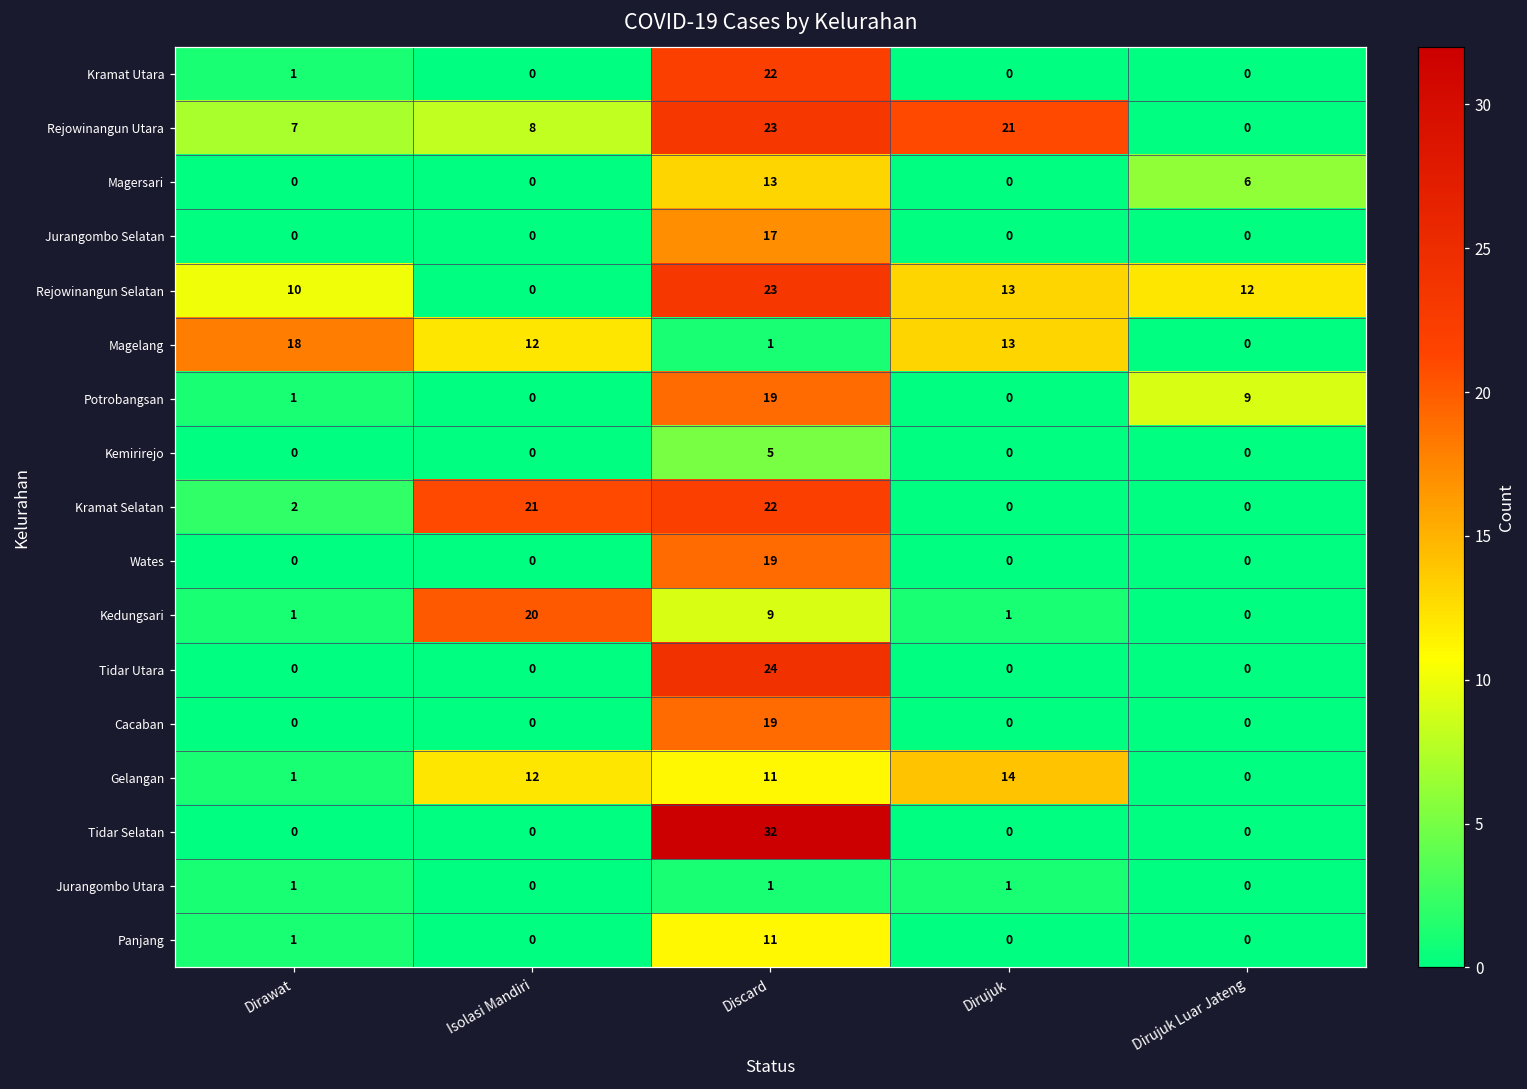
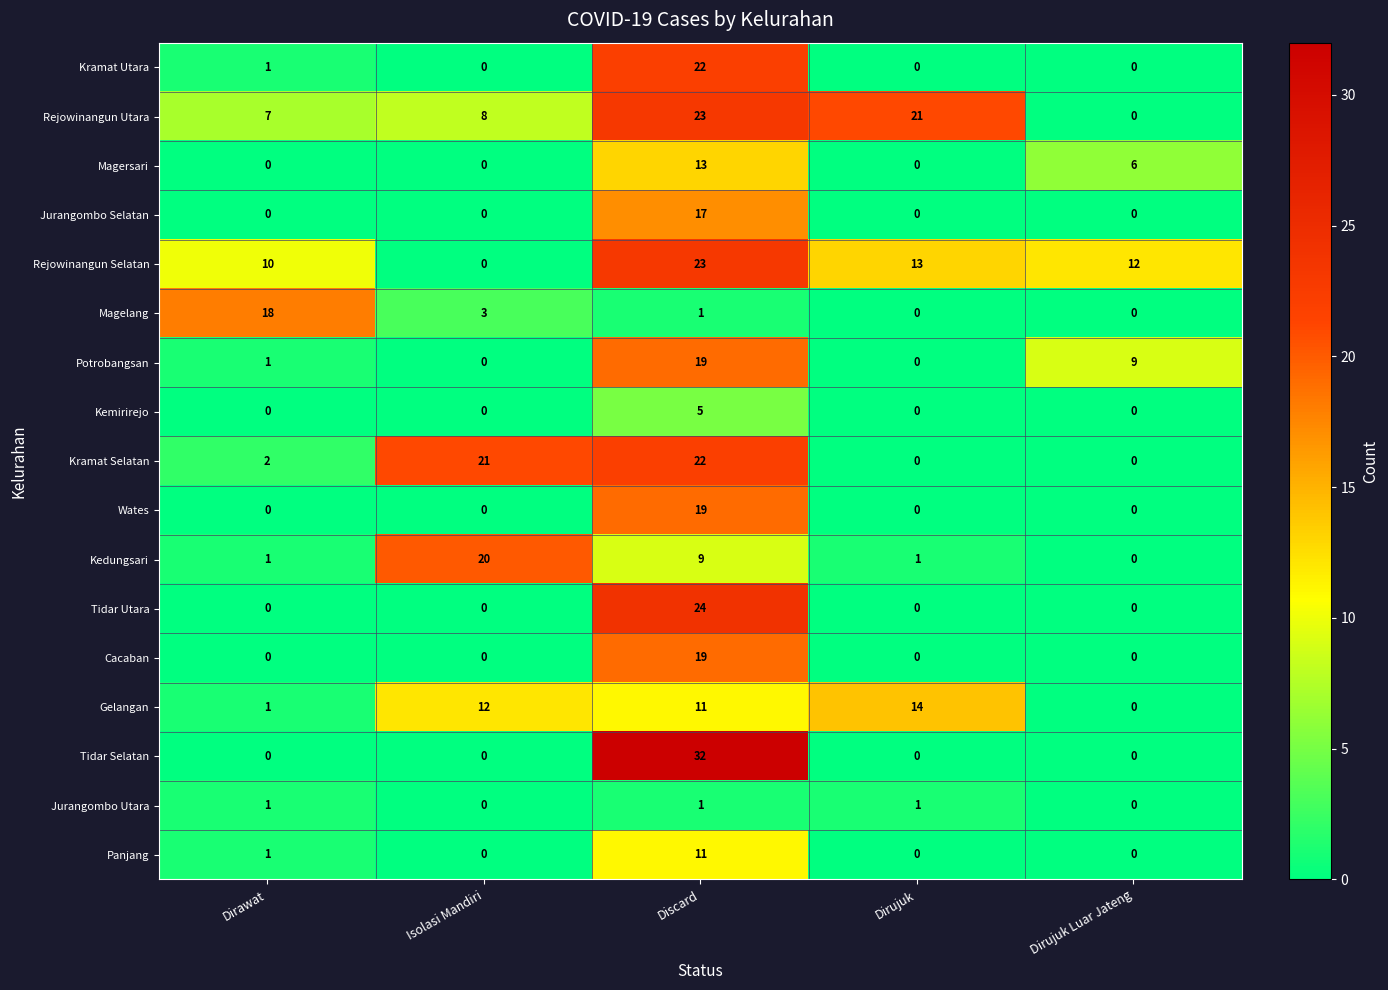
  {
    "Kramat Utara": {
      "Dirawat": 1,
      "Isolasi Mandiri": 0,
      "Discard": 22,
      "Dirujuk": 0,
      "Dirujuk Luar Jateng": 0
    },
    "Rejowinangun Utara": {
      "Dirawat": 7,
      "Isolasi Mandiri": 8,
      "Discard": 23,
      "Dirujuk": 21,
      "Dirujuk Luar Jateng": 0
    },
    "Magersari": {
      "Dirawat": 0,
      "Isolasi Mandiri": 0,
      "Discard": 13,
      "Dirujuk": 0,
      "Dirujuk Luar Jateng": 6
    },
    "Jurangombo Selatan": {
      "Dirawat": 0,
      "Isolasi Mandiri": 0,
      "Discard": 17,
      "Dirujuk": 0,
      "Dirujuk Luar Jateng": 0
    },
    "Rejowinangun Selatan": {
      "Dirawat": 10,
      "Isolasi Mandiri": 0,
      "Discard": 23,
      "Dirujuk": 13,
      "Dirujuk Luar Jateng": 12
    },
    "Magelang": {
      "Dirawat": 18,
-     "Isolasi Mandiri": 12,
+     "Isolasi Mandiri": 3,
      "Discard": 1,
-     "Dirujuk": 13,
+     "Dirujuk": 0,
      "Dirujuk Luar Jateng": 0
    },
    "Potrobangsan": {
      "Dirawat": 1,
      "Isolasi Mandiri": 0,
      "Discard": 19,
      "Dirujuk": 0,
      "Dirujuk Luar Jateng": 9
    },
    "Kemirirejo": {
      "Dirawat": 0,
      "Isolasi Mandiri": 0,
      "Discard": 5,
      "Dirujuk": 0,
      "Dirujuk Luar Jateng": 0
    },
    "Kramat Selatan": {
      "Dirawat": 2,
      "Isolasi Mandiri": 21,
      "Discard": 22,
      "Dirujuk": 0,
      "Dirujuk Luar Jateng": 0
    },
    "Wates": {
      "Dirawat": 0,
      "Isolasi Mandiri": 0,
      "Discard": 19,
      "Dirujuk": 0,
      "Dirujuk Luar Jateng": 0
    },
    "Kedungsari": {
      "Dirawat": 1,
      "Isolasi Mandiri": 20,
      "Discard": 9,
      "Dirujuk": 1,
      "Dirujuk Luar Jateng": 0
    },
    "Tidar Utara": {
      "Dirawat": 0,
      "Isolasi Mandiri": 0,
      "Discard": 24,
      "Dirujuk": 0,
      "Dirujuk Luar Jateng": 0
    },
    "Cacaban": {
      "Dirawat": 0,
      "Isolasi Mandiri": 0,
      "Discard": 19,
      "Dirujuk": 0,
      "Dirujuk Luar Jateng": 0
    },
    "Gelangan": {
      "Dirawat": 1,
      "Isolasi Mandiri": 12,
      "Discard": 11,
      "Dirujuk": 14,
      "Dirujuk Luar Jateng": 0
    },
    "Tidar Selatan": {
      "Dirawat": 0,
      "Isolasi Mandiri": 0,
      "Discard": 32,
      "Dirujuk": 0,
      "Dirujuk Luar Jateng": 0
    },
    "Jurangombo Utara": {
      "Dirawat": 1,
      "Isolasi Mandiri": 0,
      "Discard": 1,
      "Dirujuk": 1,
      "Dirujuk Luar Jateng": 0
    },
    "Panjang": {
      "Dirawat": 1,
      "Isolasi Mandiri": 0,
      "Discard": 11,
      "Dirujuk": 0,
      "Dirujuk Luar Jateng": 0
    }
  }
